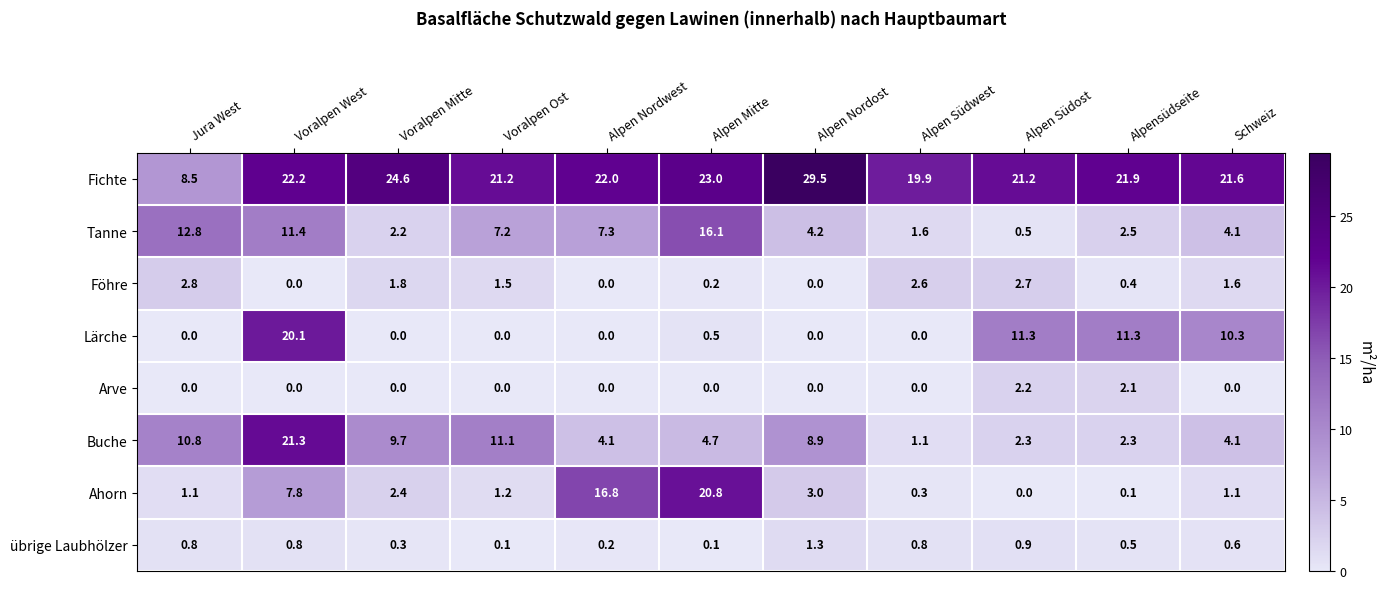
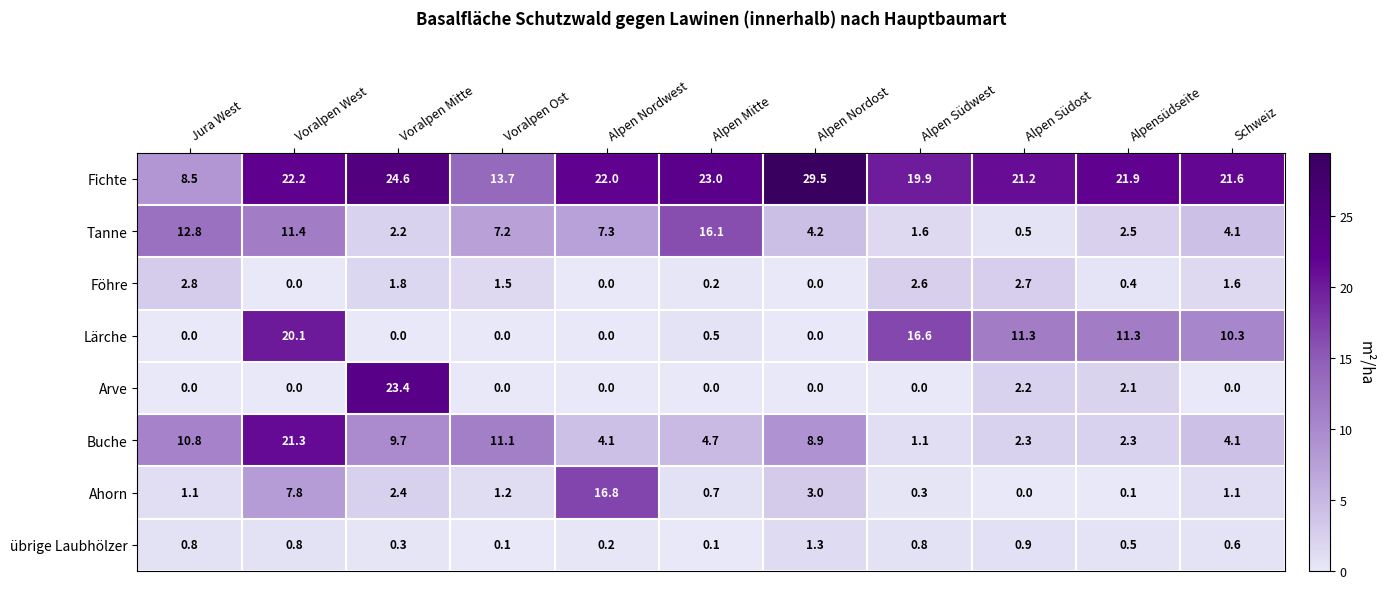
  {
    "Fichte": {
      "Jura West": 8.5,
      "Voralpen West": 22.2,
      "Voralpen Mitte": 24.6,
-     "Voralpen Ost": 21.2,
+     "Voralpen Ost": 13.7,
      "Alpen Nordwest": 22.0,
      "Alpen Mitte": 23.0,
      "Alpen Nordost": 29.5,
      "Alpen Südwest": 19.9,
      "Alpen Südost": 21.2,
      "Alpensüdseite": 21.9,
      "Schweiz": 21.6
    },
    "Tanne": {
      "Jura West": 12.8,
      "Voralpen West": 11.4,
      "Voralpen Mitte": 2.2,
      "Voralpen Ost": 7.2,
      "Alpen Nordwest": 7.3,
      "Alpen Mitte": 16.1,
      "Alpen Nordost": 4.2,
      "Alpen Südwest": 1.6,
      "Alpen Südost": 0.5,
      "Alpensüdseite": 2.5,
      "Schweiz": 4.1
    },
    "Föhre": {
      "Jura West": 2.8,
      "Voralpen West": 0.0,
      "Voralpen Mitte": 1.8,
      "Voralpen Ost": 1.5,
      "Alpen Nordwest": 0.0,
      "Alpen Mitte": 0.2,
      "Alpen Nordost": 0.0,
      "Alpen Südwest": 2.6,
      "Alpen Südost": 2.7,
      "Alpensüdseite": 0.4,
      "Schweiz": 1.6
    },
    "Lärche": {
      "Jura West": 0.0,
      "Voralpen West": 20.1,
      "Voralpen Mitte": 0.0,
      "Voralpen Ost": 0.0,
      "Alpen Nordwest": 0.0,
      "Alpen Mitte": 0.5,
      "Alpen Nordost": 0.0,
-     "Alpen Südwest": 0.0,
+     "Alpen Südwest": 16.6,
      "Alpen Südost": 11.3,
      "Alpensüdseite": 11.3,
      "Schweiz": 10.3
    },
    "Arve": {
      "Jura West": 0.0,
      "Voralpen West": 0.0,
-     "Voralpen Mitte": 0.0,
+     "Voralpen Mitte": 23.4,
      "Voralpen Ost": 0.0,
      "Alpen Nordwest": 0.0,
      "Alpen Mitte": 0.0,
      "Alpen Nordost": 0.0,
      "Alpen Südwest": 0.0,
      "Alpen Südost": 2.2,
      "Alpensüdseite": 2.1,
      "Schweiz": 0.0
    },
    "Buche": {
      "Jura West": 10.8,
      "Voralpen West": 21.3,
      "Voralpen Mitte": 9.7,
      "Voralpen Ost": 11.1,
      "Alpen Nordwest": 4.1,
      "Alpen Mitte": 4.7,
      "Alpen Nordost": 8.9,
      "Alpen Südwest": 1.1,
      "Alpen Südost": 2.3,
      "Alpensüdseite": 2.3,
      "Schweiz": 4.1
    },
    "Ahorn": {
      "Jura West": 1.1,
      "Voralpen West": 7.8,
      "Voralpen Mitte": 2.4,
      "Voralpen Ost": 1.2,
      "Alpen Nordwest": 16.8,
-     "Alpen Mitte": 20.8,
+     "Alpen Mitte": 0.7,
      "Alpen Nordost": 3.0,
      "Alpen Südwest": 0.3,
      "Alpen Südost": 0.0,
      "Alpensüdseite": 0.1,
      "Schweiz": 1.1
    },
    "übrige Laubhölzer": {
      "Jura West": 0.8,
      "Voralpen West": 0.8,
      "Voralpen Mitte": 0.3,
      "Voralpen Ost": 0.1,
      "Alpen Nordwest": 0.2,
      "Alpen Mitte": 0.1,
      "Alpen Nordost": 1.3,
      "Alpen Südwest": 0.8,
      "Alpen Südost": 0.9,
      "Alpensüdseite": 0.5,
      "Schweiz": 0.6
    }
  }
